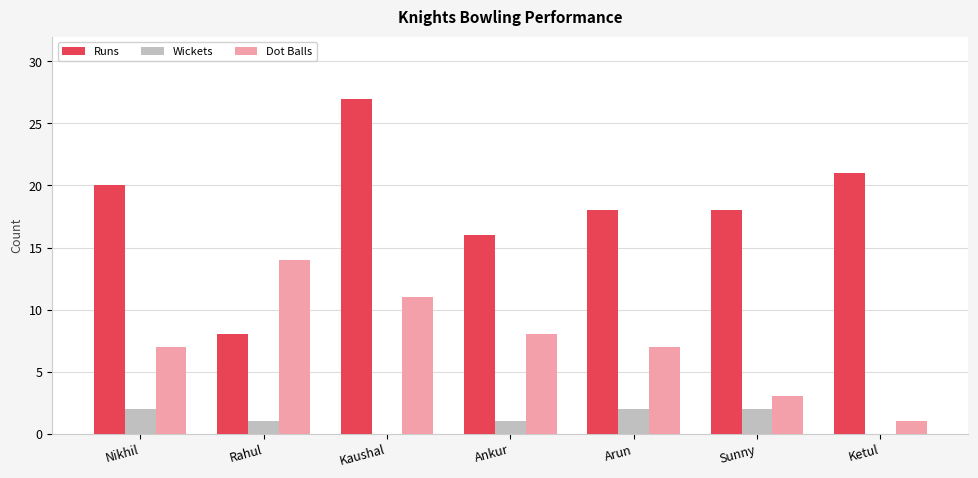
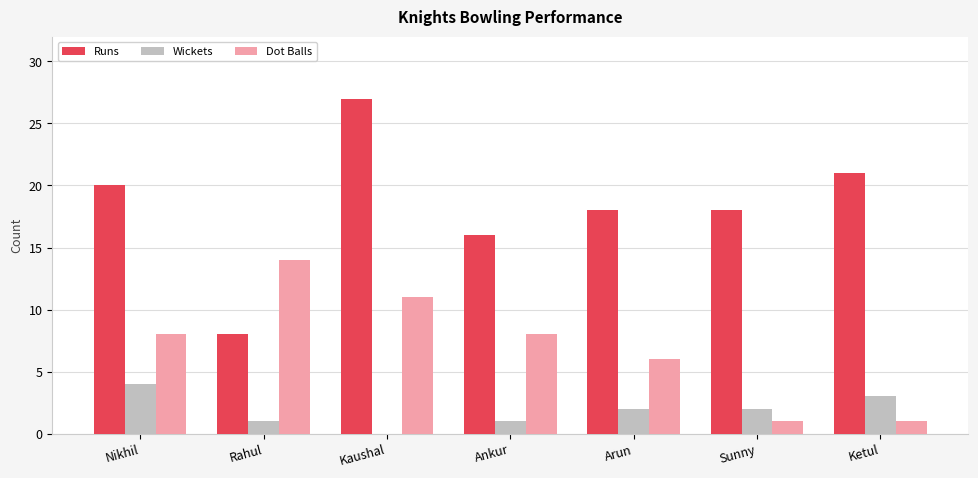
  {
    "Runs": {
      "Nikhil": 20,
      "Rahul": 8,
      "Kaushal": 27,
      "Ankur": 16,
      "Arun": 18,
      "Sunny": 18,
      "Ketul": 21
    },
    "Wickets": {
-     "Nikhil": 2,
+     "Nikhil": 4,
      "Rahul": 1,
      "Kaushal": 0,
      "Ankur": 1,
      "Arun": 2,
      "Sunny": 2,
-     "Ketul": 0
+     "Ketul": 3
    },
    "Dot Balls": {
-     "Nikhil": 7,
+     "Nikhil": 8,
      "Rahul": 14,
      "Kaushal": 11,
      "Ankur": 8,
-     "Arun": 7,
-     "Sunny": 3,
+     "Arun": 6,
+     "Sunny": 1,
      "Ketul": 1
    }
  }
